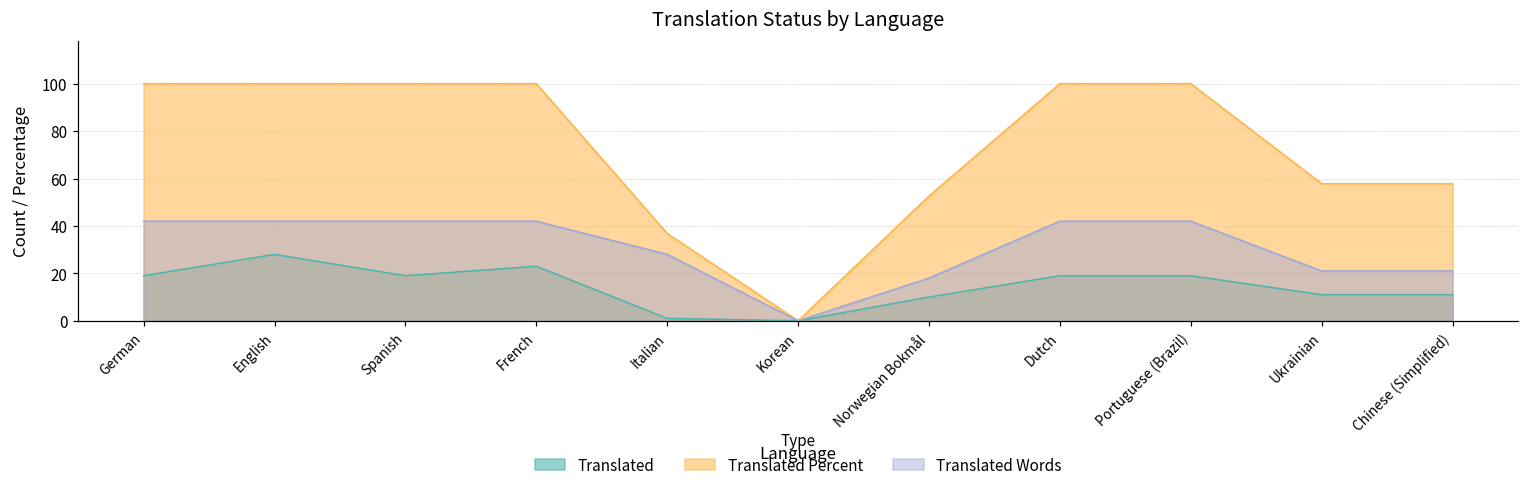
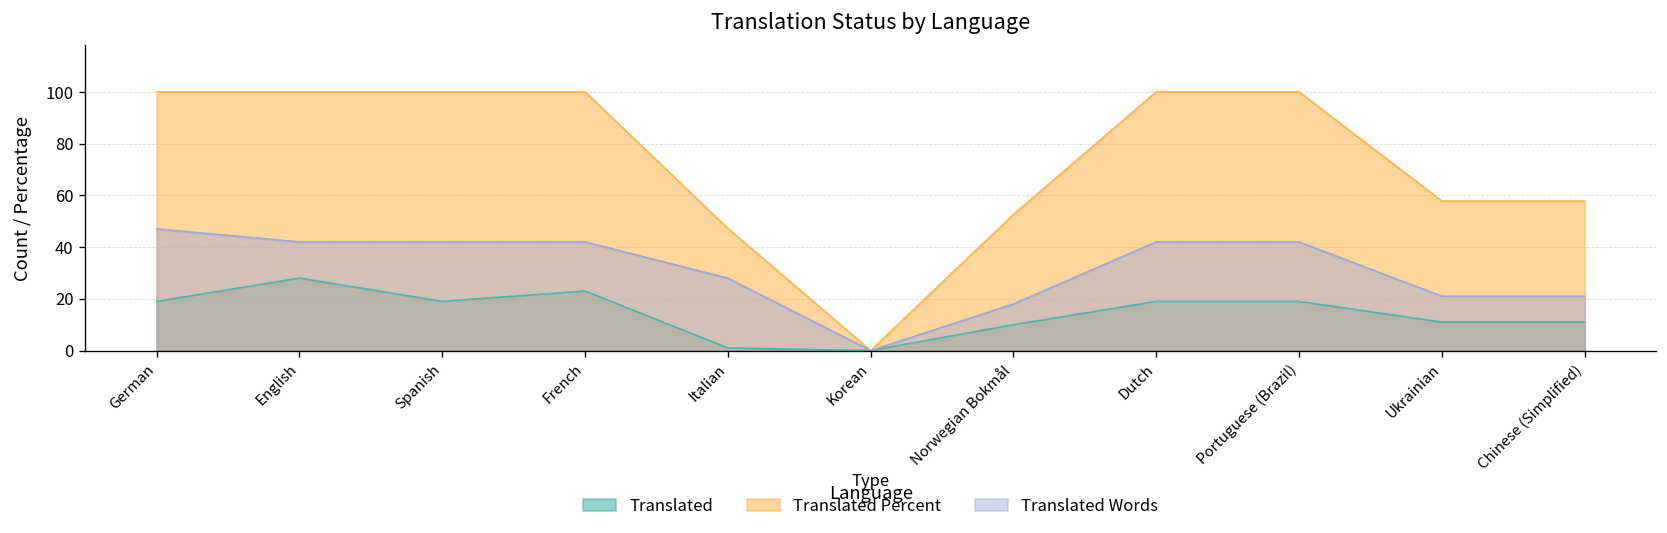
  {
    "Translated": {
      "German": 19,
      "English": 28,
      "Spanish": 19,
      "French": 23,
      "Italian": 1,
      "Norwegian Bokmål": 10,
      "Dutch": 19,
      "Portuguese (Brazil)": 19,
      "Ukrainian": 11,
      "Chinese (Simplified)": 11
    },
    "Translated Percent": {
      "German": 100,
      "English": 100,
      "Spanish": 100,
      "French": 100,
-     "Italian": 37,
+     "Italian": 47,
      "Norwegian Bokmål": 53,
      "Dutch": 100,
      "Portuguese (Brazil)": 100,
      "Ukrainian": 58,
      "Chinese (Simplified)": 58
    },
    "Translated Words": {
-     "German": 42,
+     "German": 47,
      "English": 42,
      "Spanish": 42,
      "French": 42,
      "Italian": 28,
      "Norwegian Bokmål": 18,
      "Dutch": 42,
      "Portuguese (Brazil)": 42,
      "Ukrainian": 21,
      "Chinese (Simplified)": 21
    }
  }
